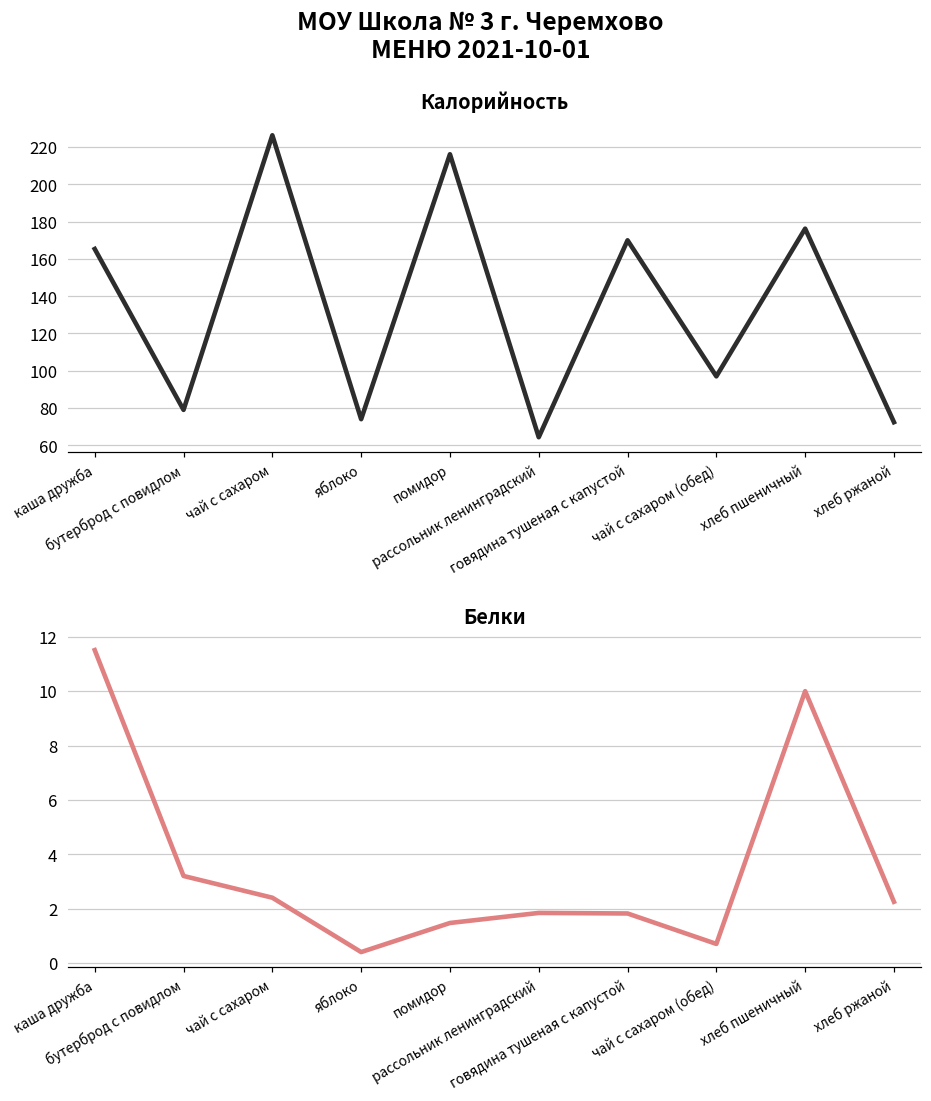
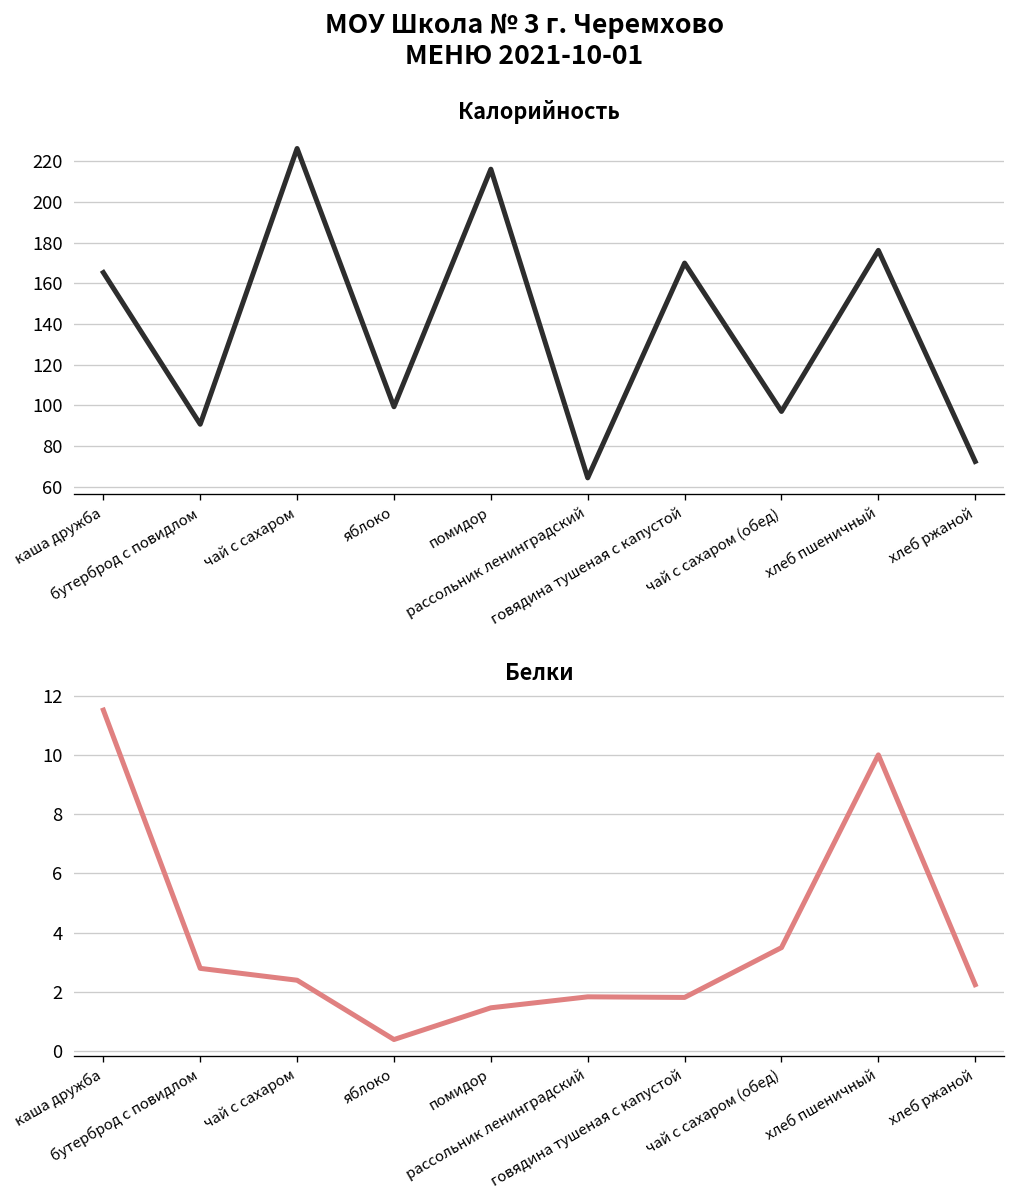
  {
    "Калорийность": {
      "каша дружба": 165,
-     "бутерброд с повидлом": 79,
+     "бутерброд с повидлом": 91,
      "чай с сахаром": 226,
-     "яблоко": 74,
+     "яблоко": 99,
      "помидор": 216,
      "рассольник ленинградский": 64,
      "говядина тушеная с капустой": 170,
      "чай с сахаром (обед)": 97,
      "хлеб пшеничный": 176,
      "хлеб ржаной": 72
    },
    "Белки": {
      "каша дружба": 11.5,
-     "бутерброд с повидлом": 3.2,
+     "бутерброд с повидлом": 2.8,
      "чай с сахаром": 2.4,
      "яблоко": 0.4,
      "помидор": 1.5,
      "рассольник ленинградский": 1.8,
      "говядина тушеная с капустой": 1.8,
-     "чай с сахаром (обед)": 0.7,
+     "чай с сахаром (обед)": 3.5,
      "хлеб пшеничный": 10.0,
      "хлеб ржаной": 2.3
    }
  }
